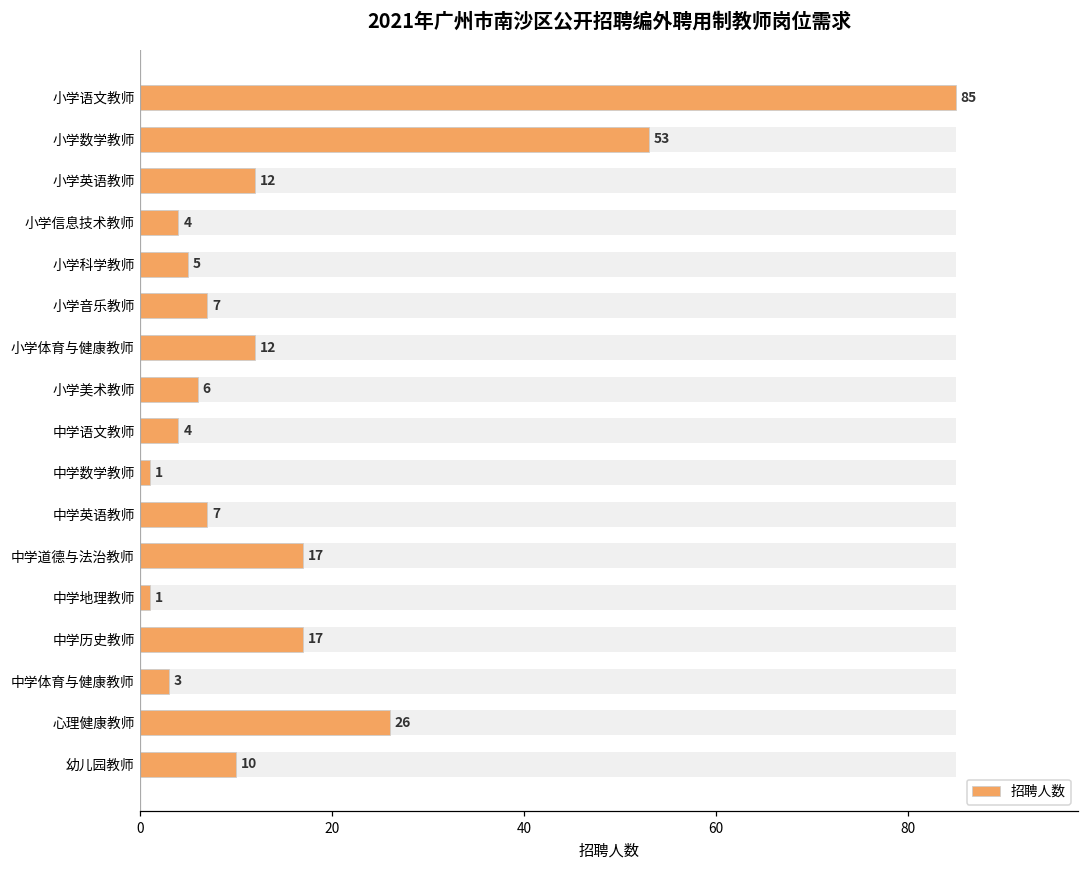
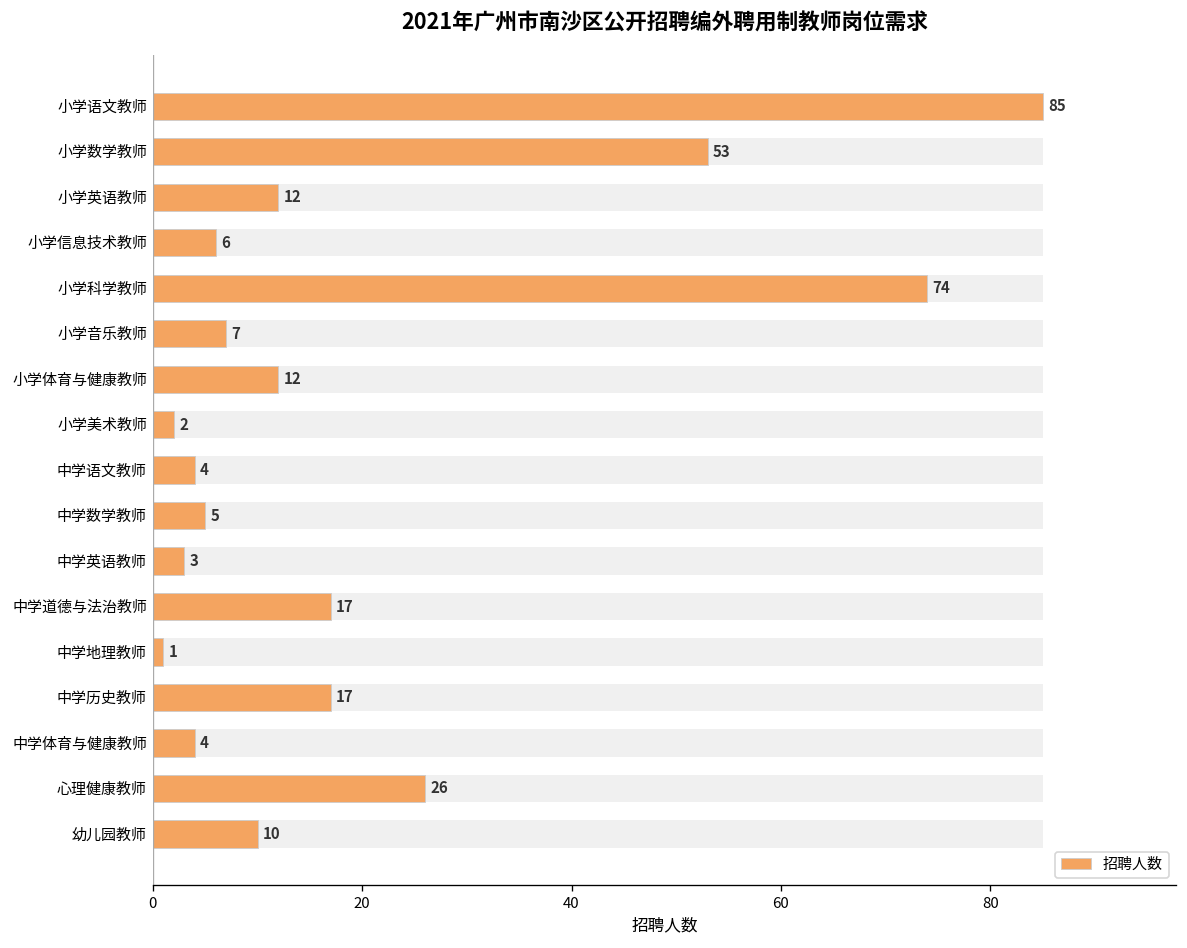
  {
    "招聘人数": {
      "小学语文教师": 85,
-     "小学信息技术教师": 4,
-     "小学科学教师": 5,
-     "小学美术教师": 6,
-     "中学数学教师": 1,
-     "中学英语教师": 7,
-     "中学体育与健康教师": 3
+     "小学信息技术教师": 6,
+     "小学科学教师": 74,
+     "小学美术教师": 2,
+     "中学数学教师": 5,
+     "中学英语教师": 3,
+     "中学体育与健康教师": 4
    }
  }
